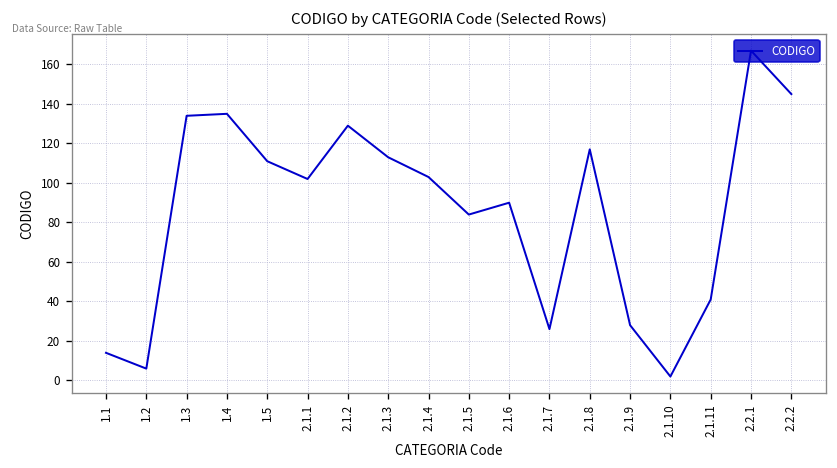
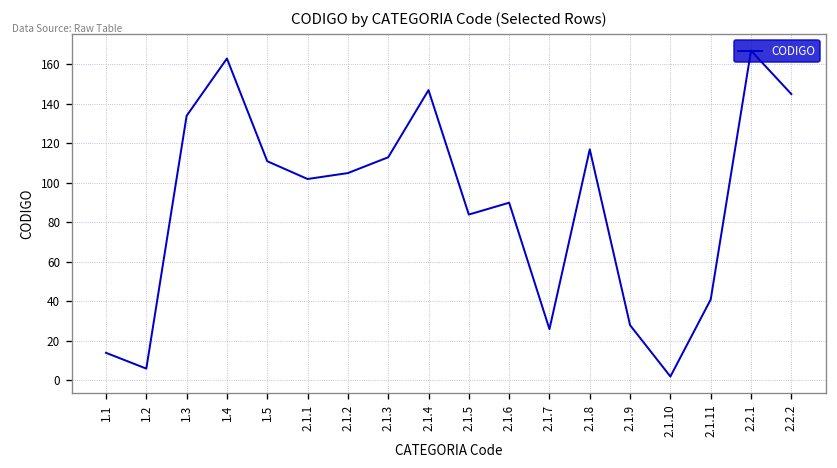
  {
    "1.1": 14,
    "1.2": 6,
    "1.3": 134,
-   "1.4": 135,
+   "1.4": 163,
    "1.5": 111,
    "2.1.1": 102,
-   "2.1.2": 129,
+   "2.1.2": 105,
    "2.1.3": 113,
-   "2.1.4": 103,
+   "2.1.4": 147,
    "2.1.5": 84,
    "2.1.6": 90,
    "2.1.7": 26,
    "2.1.8": 117,
    "2.1.9": 28,
    "2.1.10": 2,
    "2.1.11": 41,
    "2.2.2": 145
  }
